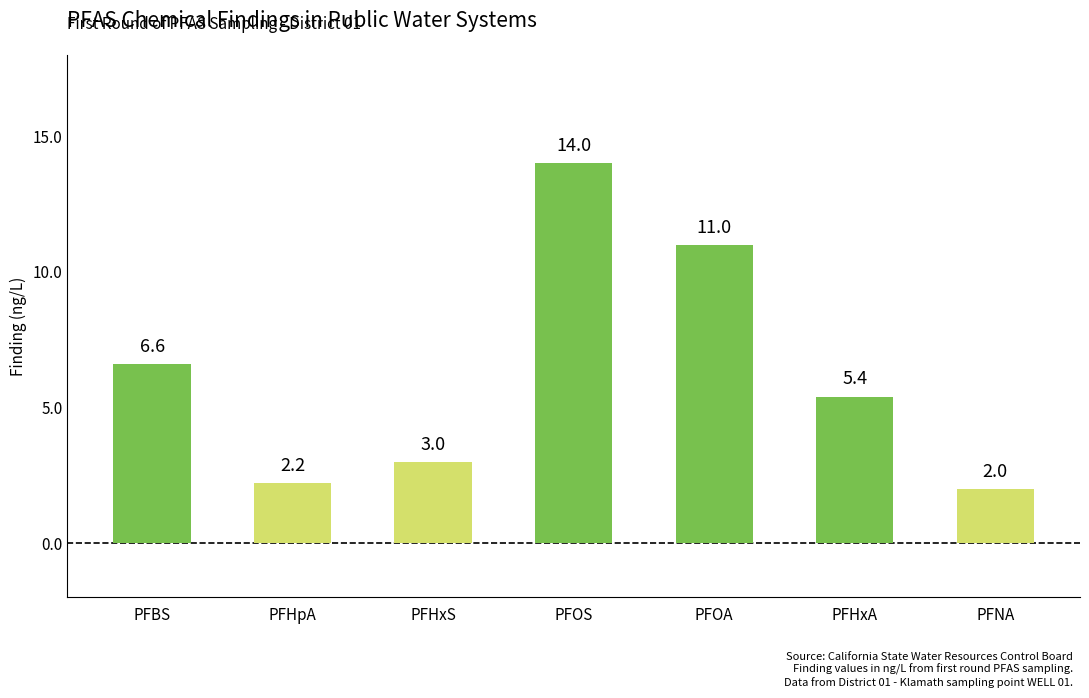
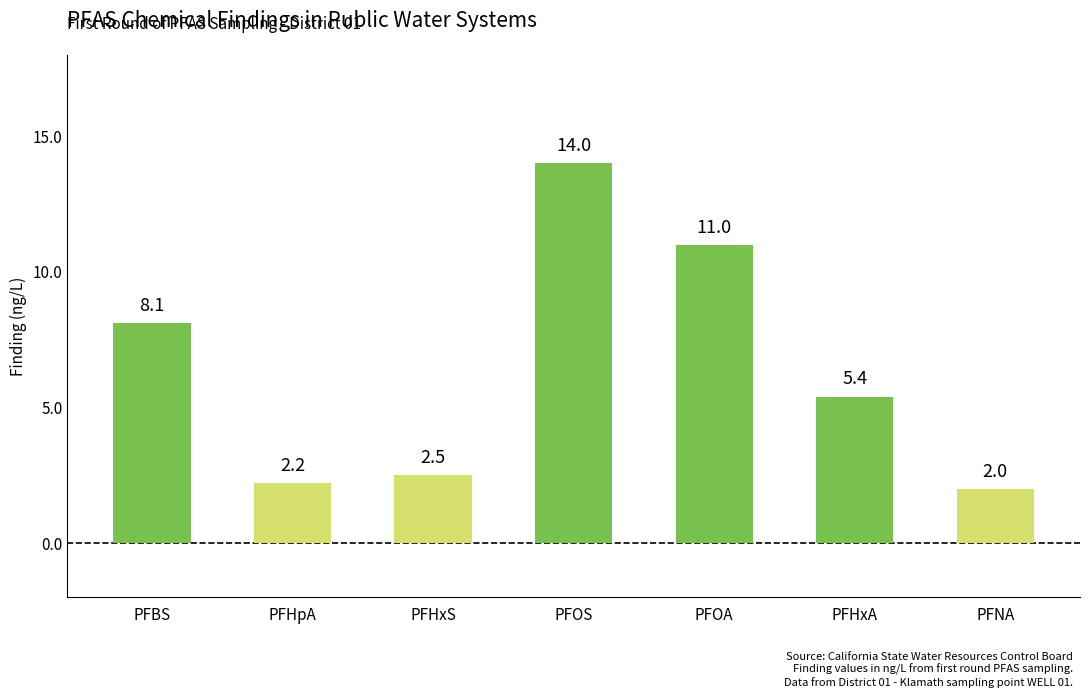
  {
-   "PFBS": 6.6,
+   "PFBS": 8.1,
    "PFHpA": 2.2,
-   "PFHxS": 3.0,
+   "PFHxS": 2.5,
    "PFOS": 14.0,
    "PFOA": 11.0,
    "PFHxA": 5.4,
    "PFNA": 2.0
  }
